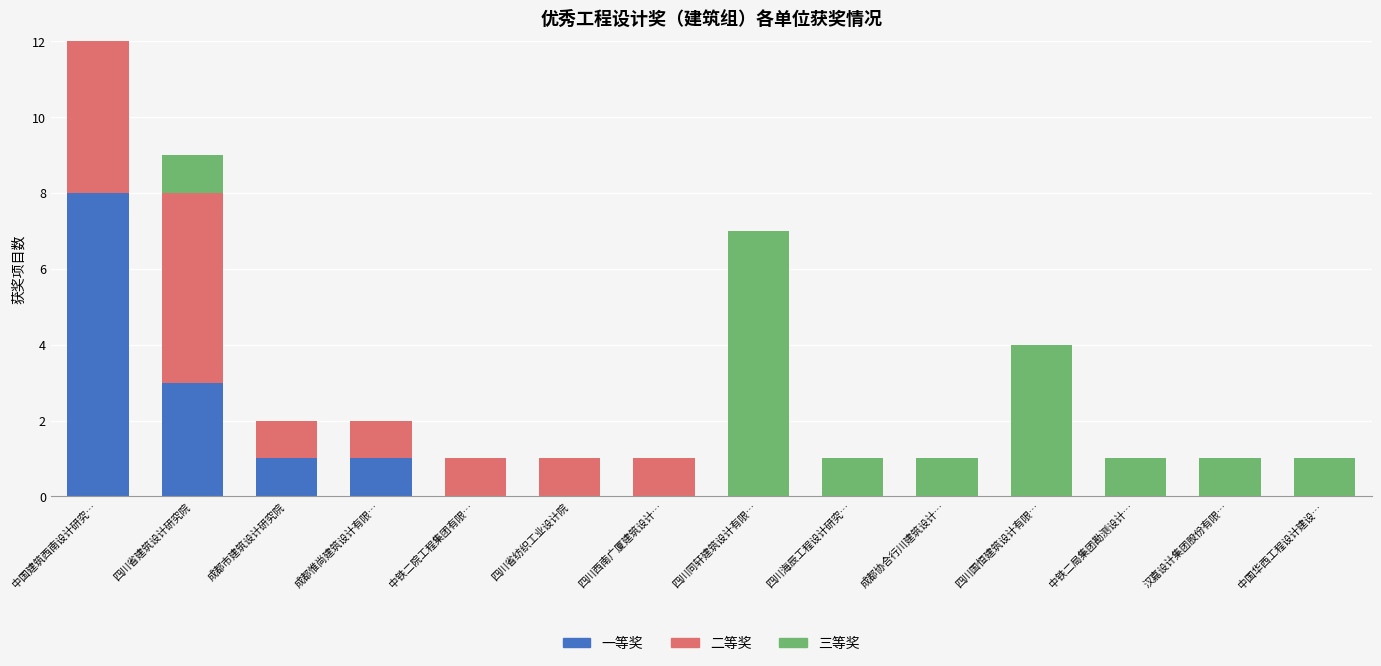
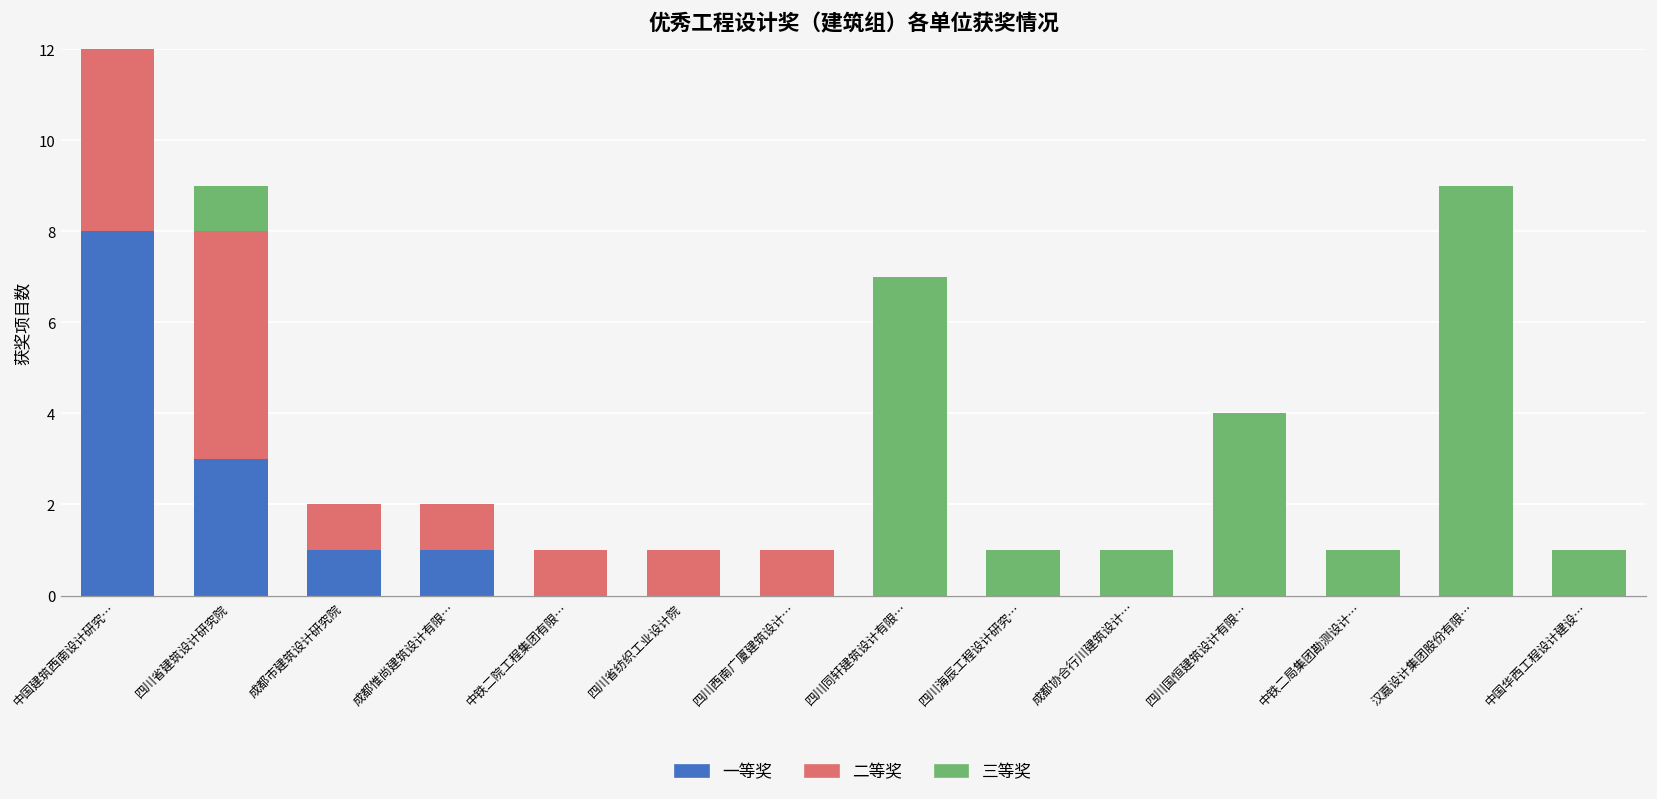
  {
    "一等奖": {
      "中国建筑西南设计研究…": 8,
      "四川省建筑设计研究院": 3,
      "成都市建筑设计研究院": 1,
      "成都惟尚建筑设计有限…": 1,
      "中铁二院工程集团有限…": 0,
      "四川省纺织工业设计院": 0,
      "四川西南广厦建筑设计…": 0,
      "四川同轩建筑设计有限…": 0,
      "四川海辰工程设计研究…": 0,
      "成都协合行川建筑设计…": 0,
      "四川国恒建筑设计有限…": 0,
      "中铁二局集团勘测设计…": 0,
      "汉嘉设计集团股份有限…": 0,
      "中国华西工程设计建设…": 0
    },
    "二等奖": {
      "四川省建筑设计研究院": 5,
      "成都市建筑设计研究院": 1,
      "成都惟尚建筑设计有限…": 1,
      "中铁二院工程集团有限…": 1,
      "四川省纺织工业设计院": 1,
      "四川西南广厦建筑设计…": 1,
      "四川同轩建筑设计有限…": 0,
      "四川海辰工程设计研究…": 0,
      "成都协合行川建筑设计…": 0,
      "四川国恒建筑设计有限…": 0,
      "中铁二局集团勘测设计…": 0,
      "汉嘉设计集团股份有限…": 0,
      "中国华西工程设计建设…": 0
    },
    "三等奖": {
      "四川省建筑设计研究院": 1,
      "成都市建筑设计研究院": 0,
      "成都惟尚建筑设计有限…": 0,
      "中铁二院工程集团有限…": 0,
      "四川省纺织工业设计院": 0,
      "四川西南广厦建筑设计…": 0,
      "四川同轩建筑设计有限…": 7,
      "四川海辰工程设计研究…": 1,
      "成都协合行川建筑设计…": 1,
      "四川国恒建筑设计有限…": 4,
      "中铁二局集团勘测设计…": 1,
-     "汉嘉设计集团股份有限…": 1,
+     "汉嘉设计集团股份有限…": 9,
      "中国华西工程设计建设…": 1
    }
  }
